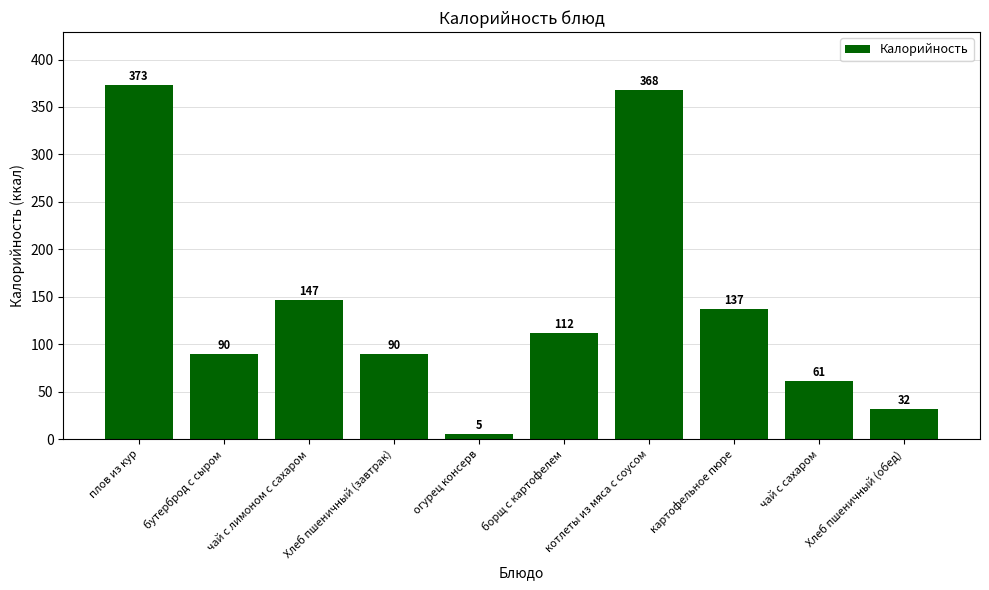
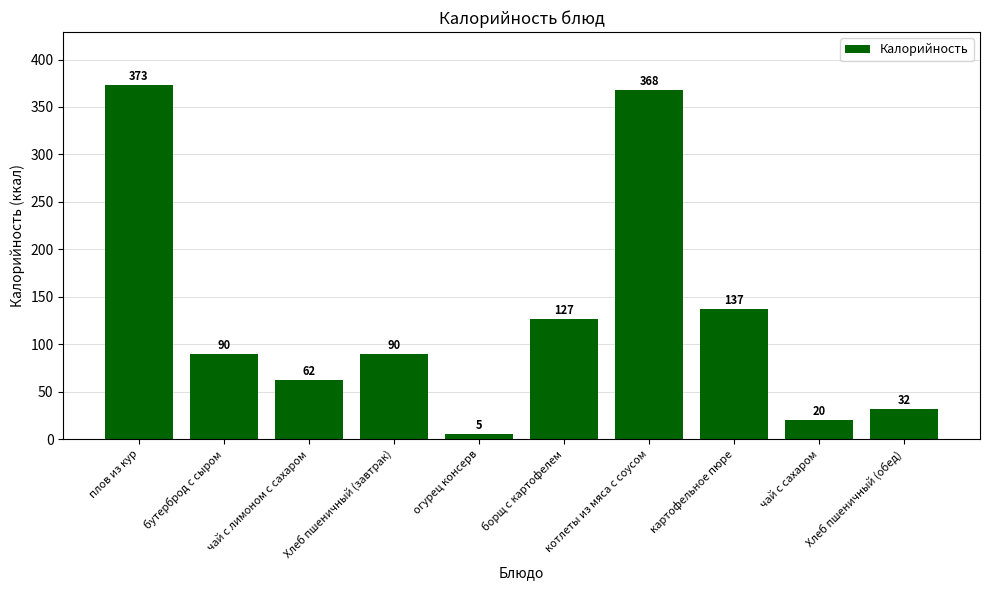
  {
    "плов из кур": 373,
    "бутерброд с сыром": 90,
-   "чай с лимоном с сахаром": 147,
+   "чай с лимоном с сахаром": 62,
    "Хлеб пшеничный (завтрак)": 90,
    "огурец консерв": 5,
-   "борщ с картофелем": 112,
+   "борщ с картофелем": 127,
    "котлеты из мяса с соусом": 368,
    "картофельное пюре": 137,
-   "чай с сахаром": 61,
+   "чай с сахаром": 20,
    "Хлеб пшеничный (обед)": 32
  }
